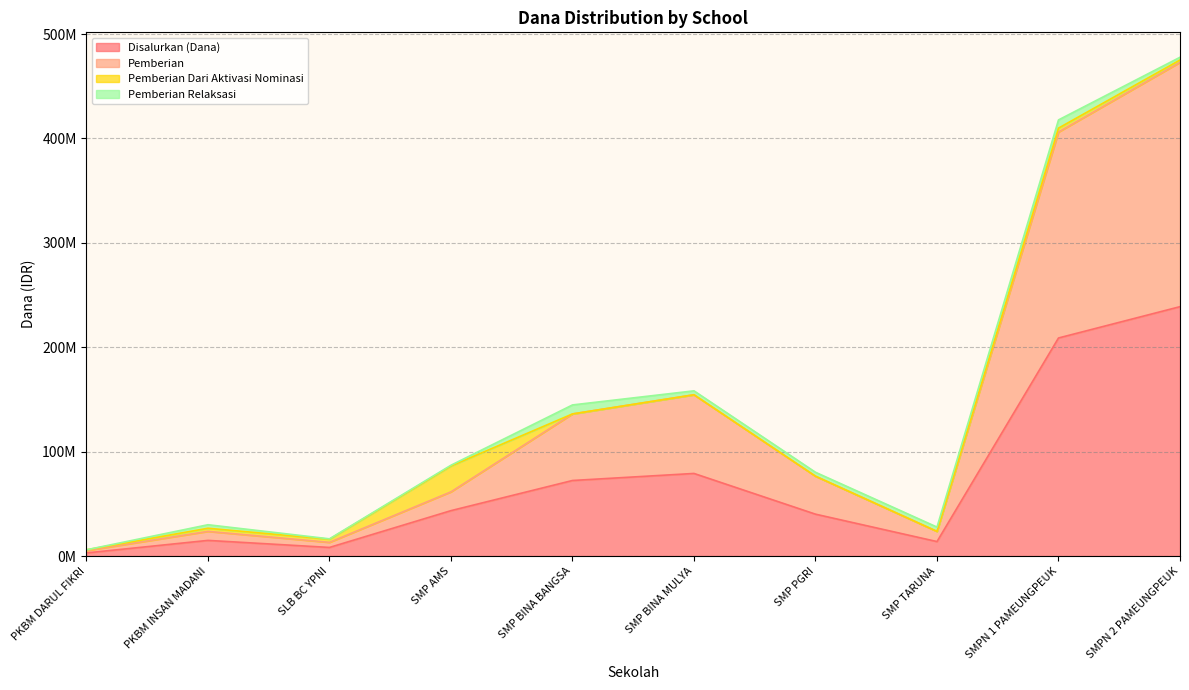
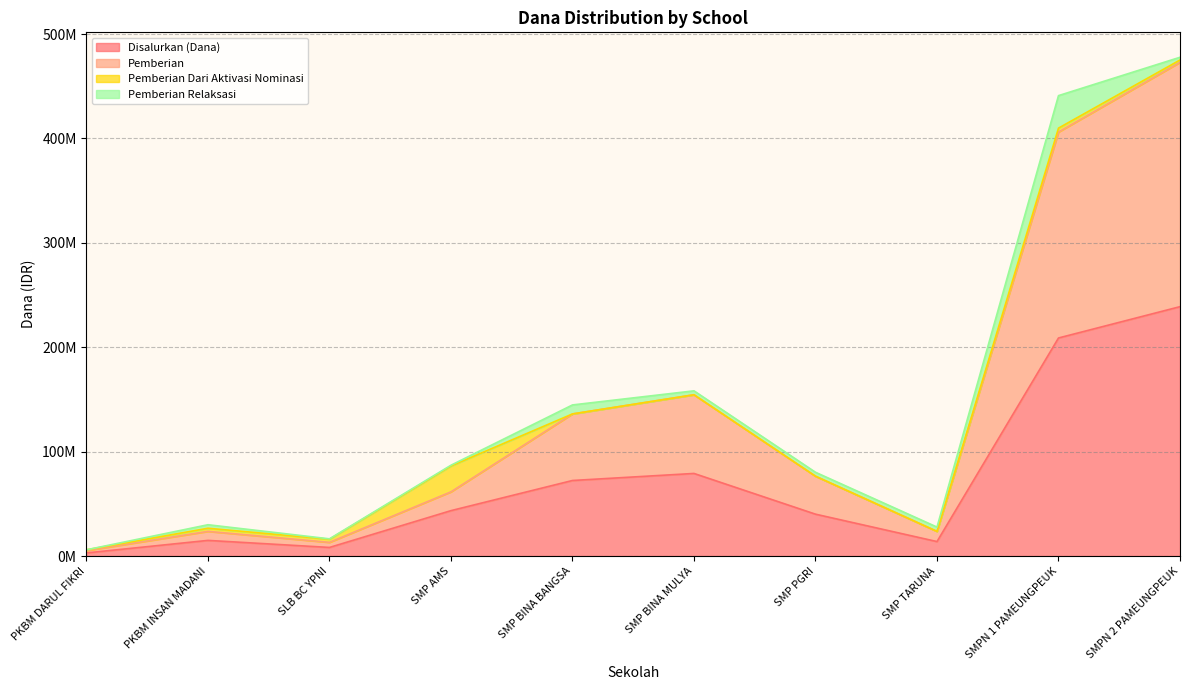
  {
    "Pemberian Dari Aktivasi Nominasi": {
      "PKBM INSAN MADANI": 3000000,
      "SMPN 1 PAMEUNGPEUK": 4000000
    },
    "Pemberian Relaksasi": {
      "PKBM INSAN MADANI": 3000000,
      "SMP BINA BANGSA": 9000000,
      "SMP BINA MULYA": 4000000,
      "SMP PGRI": 4000000,
      "SMP TARUNA": 4000000,
-     "SMPN 1 PAMEUNGPEUK": 8000000,
+     "SMPN 1 PAMEUNGPEUK": 31000000,
      "SMPN 2 PAMEUNGPEUK": 3000000
    }
  }
